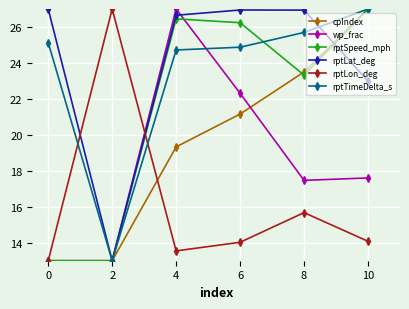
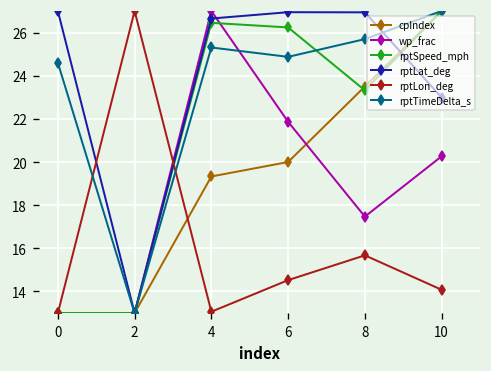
  {
    "cpIndex": {
      "4": 19.3,
-     "6": 21.2,
+     "6": 20.0,
      "8": 23.5
    },
    "wp_frac": {
      "4": 27.0,
-     "6": 22.3,
+     "6": 21.9,
      "8": 17.5,
-     "10": 17.6
+     "10": 20.3
    },
    "rptSpeed_mph": {
      "4": 26.5,
      "6": 26.2,
      "8": 23.3
    },
    "rptLat_deg": {
      "0": 27.0,
      "4": 26.7,
      "6": 26.9,
      "8": 26.9
    },
    "rptLon_deg": {
      "2": 27.0,
-     "4": 13.5,
-     "6": 14.0,
+     "4": 13.1,
+     "6": 14.5,
      "8": 15.7,
      "10": 14.1
    },
    "rptTimeDelta_s": {
-     "0": 25.1,
-     "4": 24.7,
+     "0": 24.6,
+     "4": 25.3,
      "6": 24.9,
      "8": 25.7
    }
  }
